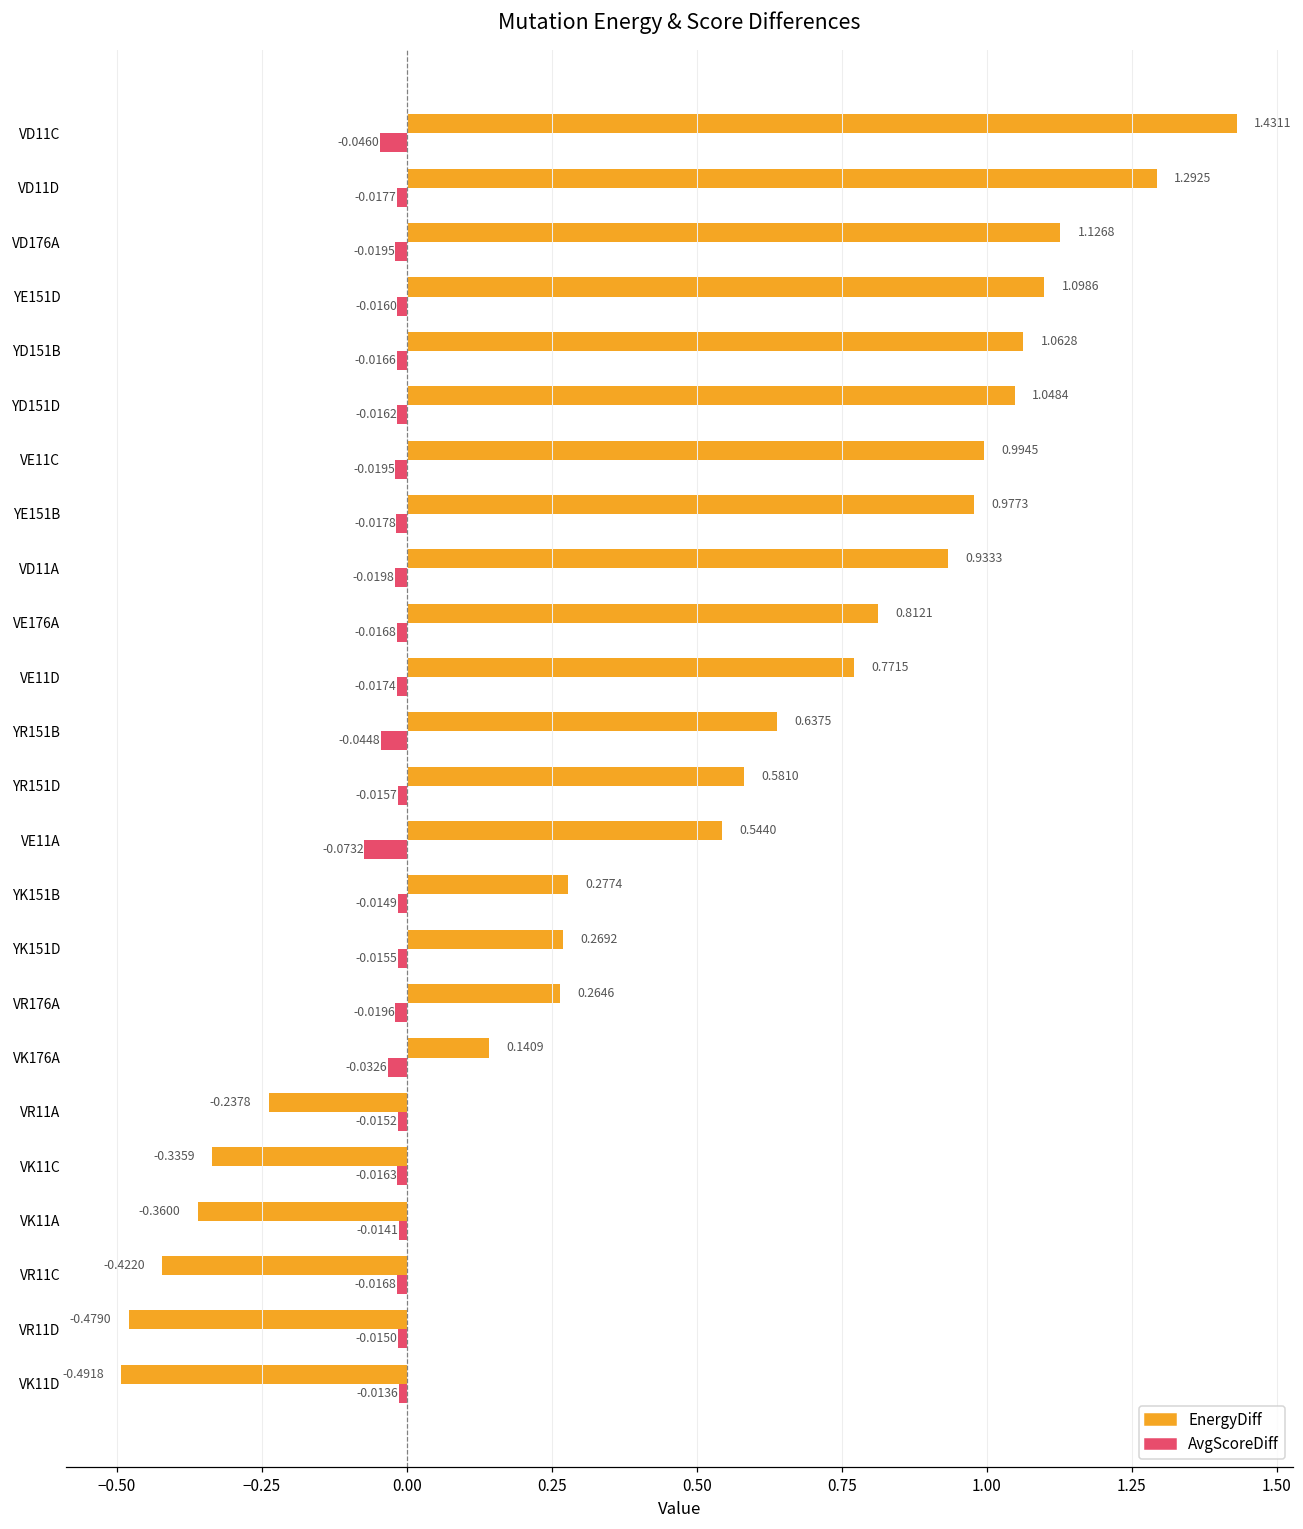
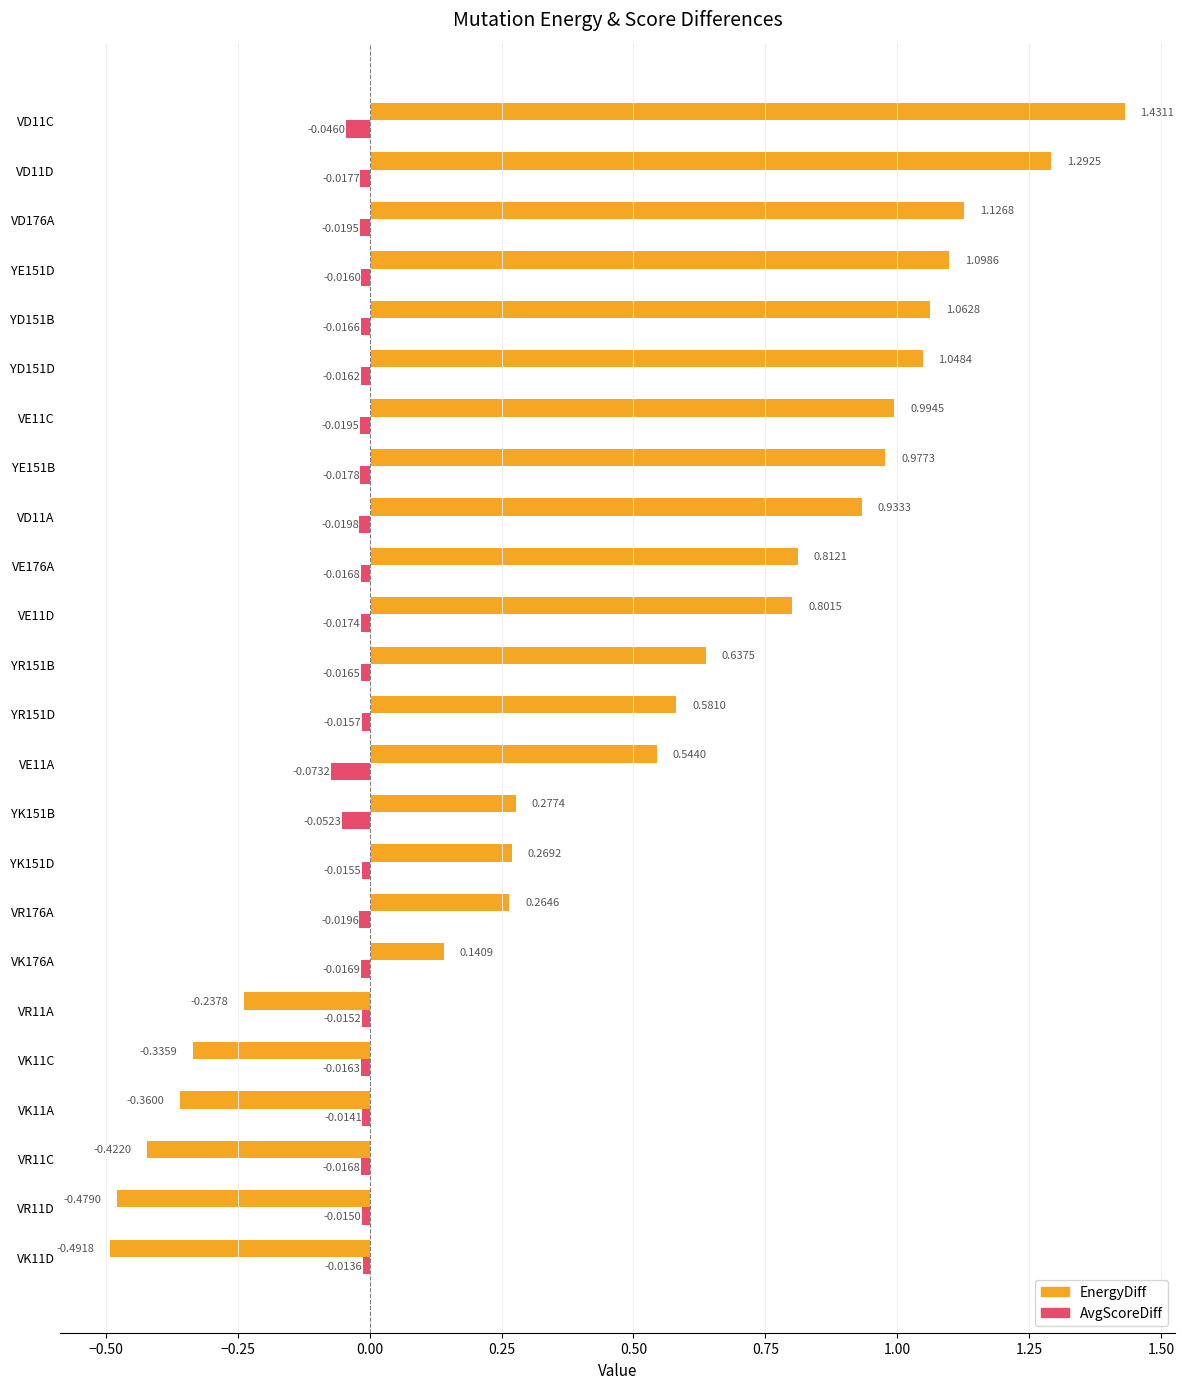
  {
    "EnergyDiff": {
      "VD11C": 1.4311,
      "VD11D": 1.2925,
      "VD176A": 1.1268,
      "YE151D": 1.0986,
      "YD151B": 1.0628,
      "YD151D": 1.0484,
      "VE11C": 0.9945,
      "YE151B": 0.9773,
      "VD11A": 0.9333,
      "VE176A": 0.8121,
-     "VE11D": 0.7715,
+     "VE11D": 0.8015,
      "YR151B": 0.6375,
      "YR151D": 0.5810,
      "VE11A": 0.5440,
      "YK151B": 0.2774,
      "YK151D": 0.2692,
      "VR176A": 0.2646,
      "VK176A": 0.1409,
      "VR11A": -0.2378,
      "VK11C": -0.3359,
      "VK11A": -0.3600,
      "VR11C": -0.4220,
      "VR11D": -0.4790,
      "VK11D": -0.4918
    },
    "AvgScoreDiff": {
      "VD11C": -0.0460,
      "VD11D": -0.0177,
      "VD176A": -0.0195,
      "YE151D": -0.0160,
      "YD151B": -0.0166,
      "YD151D": -0.0162,
      "VE11C": -0.0195,
      "YE151B": -0.0178,
      "VD11A": -0.0198,
      "VE176A": -0.0168,
      "VE11D": -0.0174,
-     "YR151B": -0.0448,
+     "YR151B": -0.0165,
      "YR151D": -0.0157,
      "VE11A": -0.0732,
-     "YK151B": -0.0149,
+     "YK151B": -0.0523,
      "YK151D": -0.0155,
      "VR176A": -0.0196,
-     "VK176A": -0.0326,
+     "VK176A": -0.0169,
      "VR11A": -0.0152,
      "VK11C": -0.0163,
      "VK11A": -0.0141,
      "VR11C": -0.0168,
      "VR11D": -0.0150,
      "VK11D": -0.0136
    }
  }
